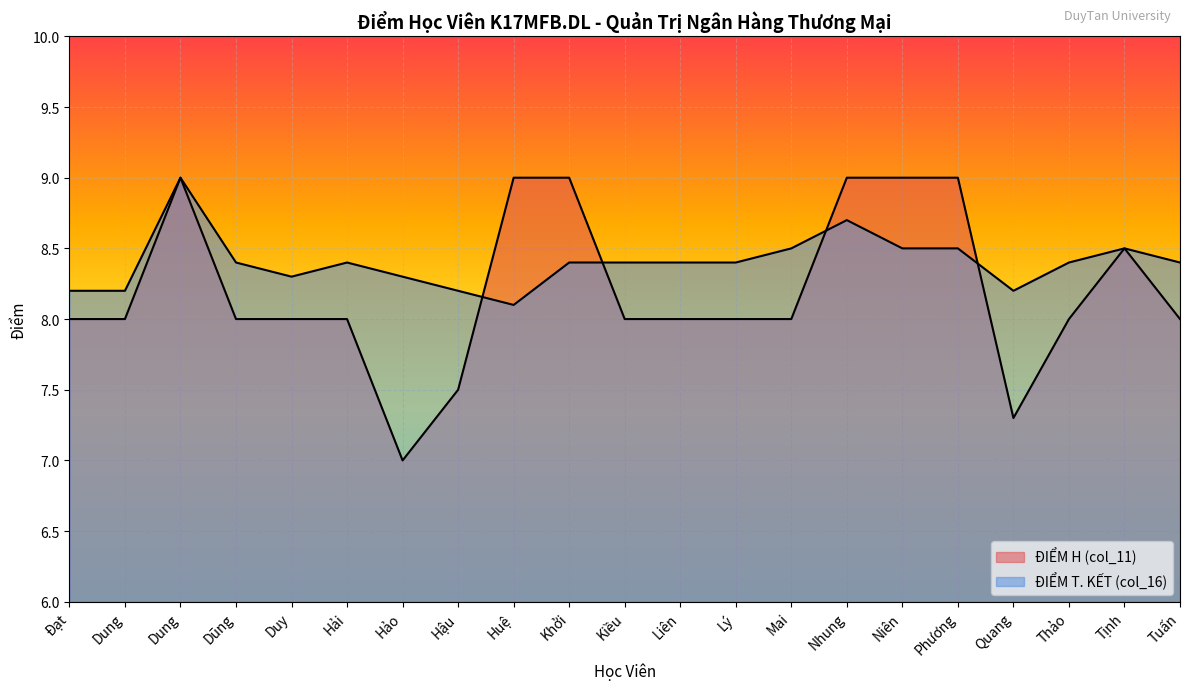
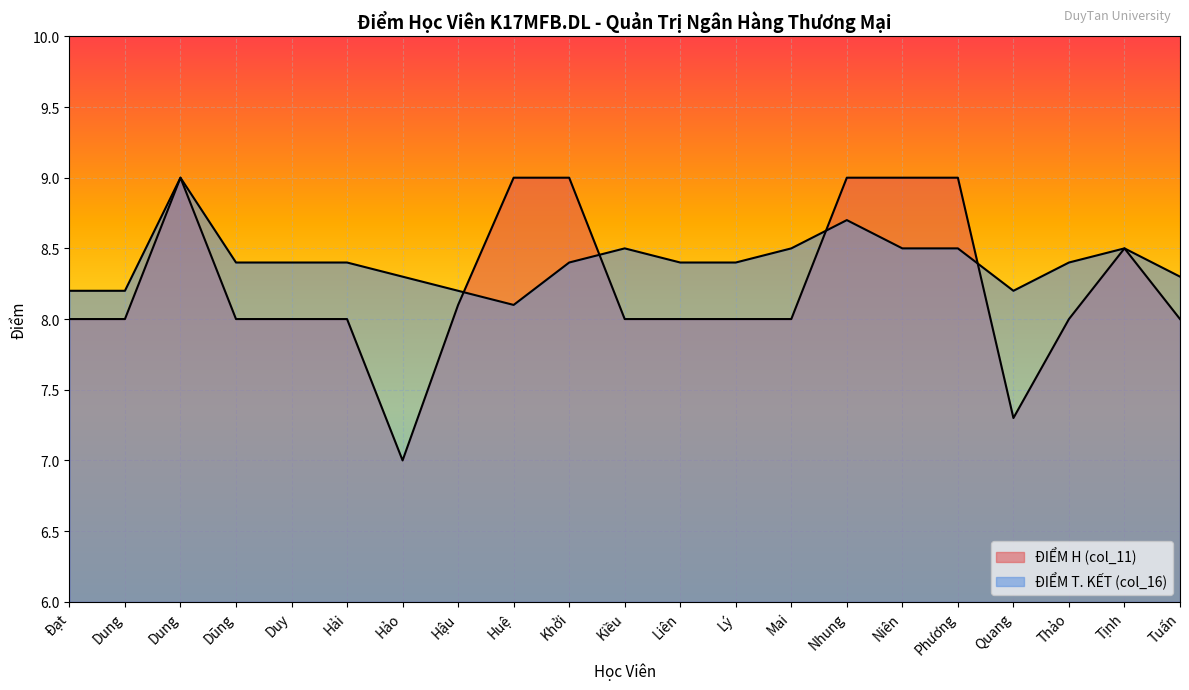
  {
    "ĐIỂM H (col_11)": {
      "Đạt": 8.0,
      "Dũng": 8.0,
      "Duy": 8.0,
      "Hải": 8.0,
      "Hảo": 7.0,
-     "Hậu": 7.5,
+     "Hậu": 8.1,
      "Huệ": 9.0,
      "Khởi": 9.0,
      "Kiều": 8.0,
      "Liên": 8.0,
      "Lý": 8.0,
      "Mai": 8.0,
      "Nhung": 9.0,
      "Niên": 9.0,
      "Phương": 9.0,
      "Quang": 7.3,
      "Thảo": 8.0,
      "Tuấn": 8.0
    },
    "ĐIỂM T. KẾT (col_16)": {
      "Đạt": 8.2,
      "Dũng": 8.4,
-     "Duy": 8.3,
+     "Duy": 8.4,
      "Hải": 8.4,
      "Hảo": 8.3,
      "Hậu": 8.2,
      "Huệ": 8.1,
      "Khởi": 8.4,
-     "Kiều": 8.4,
+     "Kiều": 8.5,
      "Liên": 8.4,
      "Lý": 8.4,
      "Mai": 8.5,
      "Nhung": 8.7,
      "Niên": 8.5,
      "Phương": 8.5,
      "Quang": 8.2,
      "Thảo": 8.4,
-     "Tuấn": 8.4
+     "Tuấn": 8.3
    }
  }
